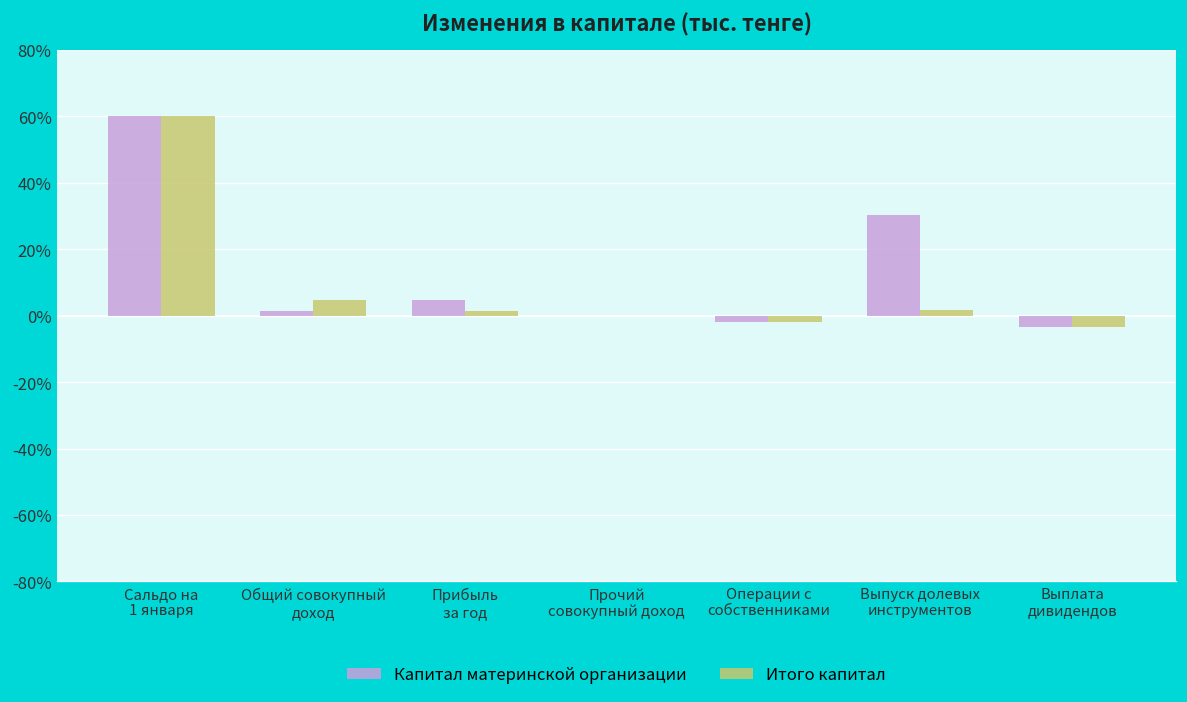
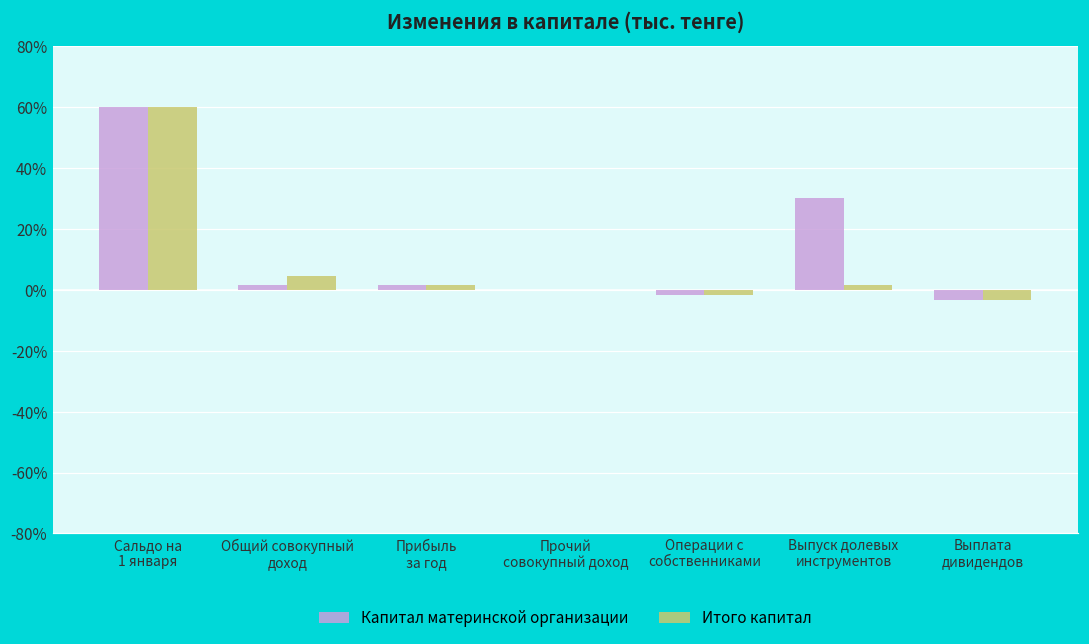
  {
    "Капитал материнской организации": {
      "Сальдо на 1 января": "60%",
      "Общий совокупный доход": "2%",
-     "Прибыль за год": "5%",
+     "Прибыль за год": "2%",
      "Операции с собственниками": "-2%",
      "Выпуск долевых инструментов": "30%",
      "Выплата дивидендов": "-3%"
    },
    "Итого капитал": {
      "Сальдо на 1 января": "60%",
      "Общий совокупный доход": "5%",
      "Прибыль за год": "1%",
      "Операции с собственниками": "-2%",
      "Выпуск долевых инструментов": "2%",
      "Выплата дивидендов": "-3%"
    }
  }
